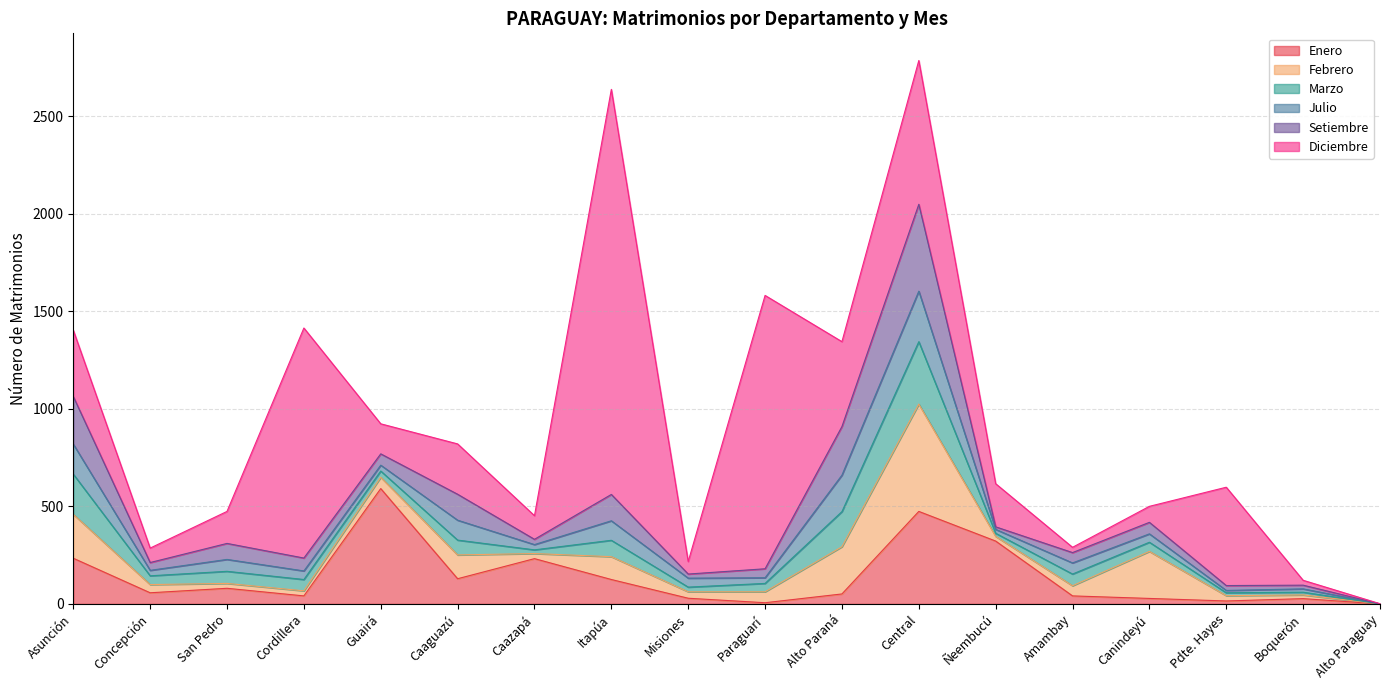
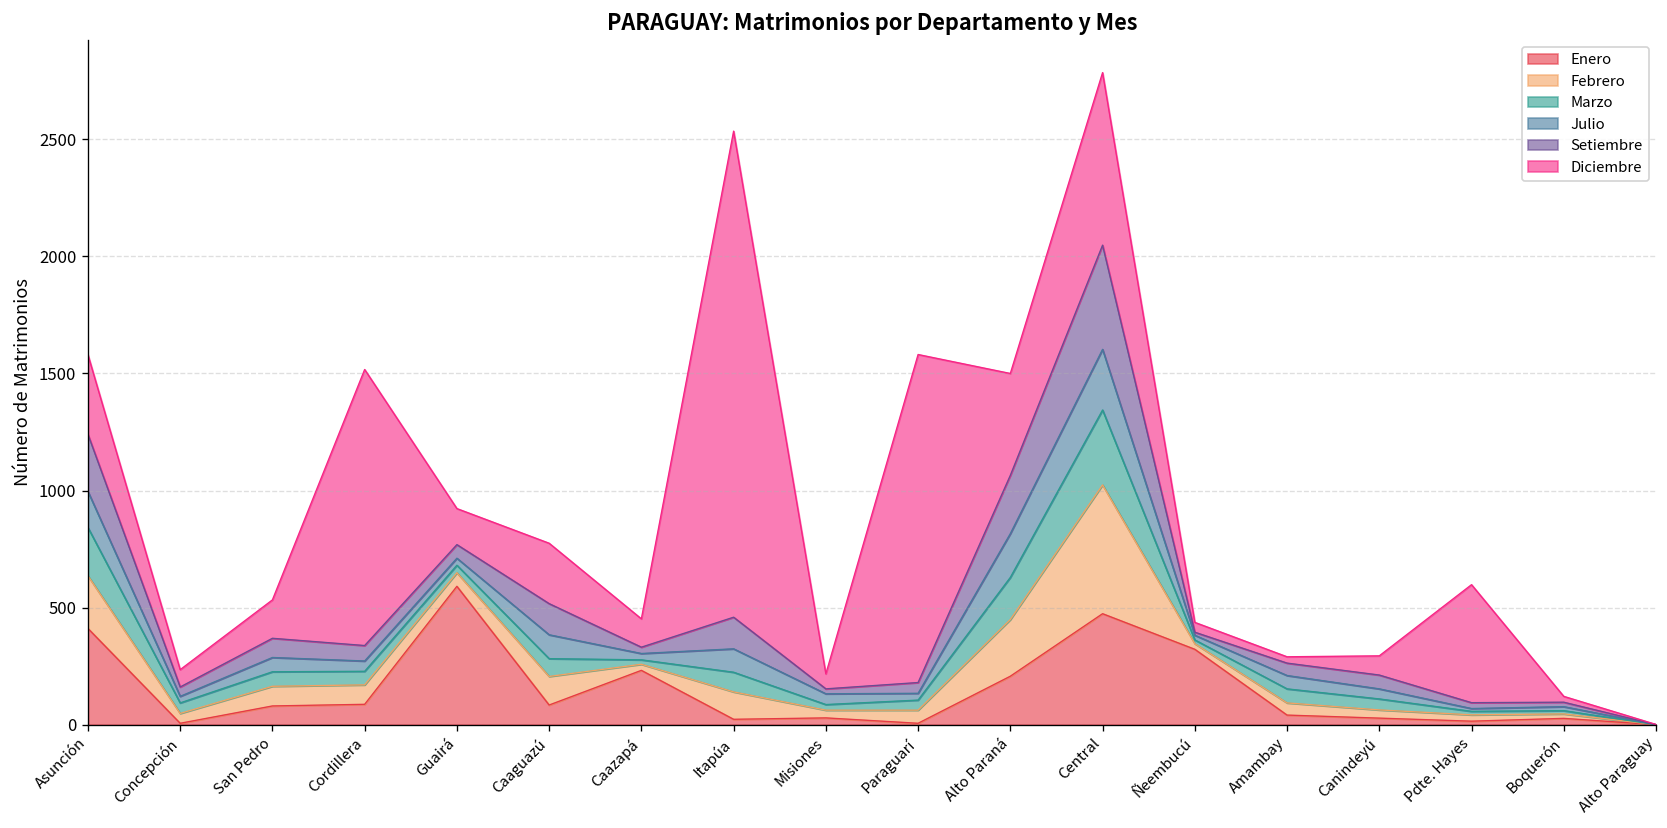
  {
    "Enero": {
-     "Asunción": 230,
-     "Concepción": 60,
+     "Asunción": 410,
+     "Concepción": 10,
      "San Pedro": 80,
-     "Cordillera": 40,
+     "Cordillera": 90,
      "Guairá": 590,
-     "Caaguazú": 130,
+     "Caaguazú": 80,
      "Caazapá": 230,
-     "Itapúa": 130,
+     "Itapúa": 20,
      "Misiones": 30,
      "Paraguarí": 10,
-     "Alto Paraná": 50,
+     "Alto Paraná": 210,
      "Central": 470,
      "Ñeembucú": 320,
      "Amambay": 40,
      "Canindeyú": 30,
      "Pdte. Hayes": 20,
      "Boquerón": 30
    },
    "Febrero": {
      "Asunción": 230,
      "Concepción": 40,
-     "San Pedro": 30,
-     "Cordillera": 30,
+     "San Pedro": 80,
+     "Cordillera": 80,
      "Guairá": 60,
      "Caaguazú": 120,
      "Caazapá": 30,
      "Itapúa": 120,
      "Misiones": 30,
      "Paraguarí": 60,
      "Alto Paraná": 240,
      "Central": 550,
      "Ñeembucú": 20,
      "Amambay": 50,
-     "Canindeyú": 240,
+     "Canindeyú": 40,
      "Pdte. Hayes": 30,
      "Boquerón": 20
    },
    "Diciembre": {
      "Asunción": 340,
      "Concepción": 70,
      "San Pedro": 160,
      "Cordillera": 1180,
      "Guairá": 150,
      "Caaguazú": 260,
      "Caazapá": 120,
      "Itapúa": 2080,
      "Misiones": 60,
      "Paraguarí": 1400,
      "Alto Paraná": 440,
      "Central": 740,
-     "Ñeembucú": 220,
+     "Ñeembucú": 40,
      "Amambay": 30,
      "Canindeyú": 80,
      "Pdte. Hayes": 500,
      "Boquerón": 30
    }
  }
